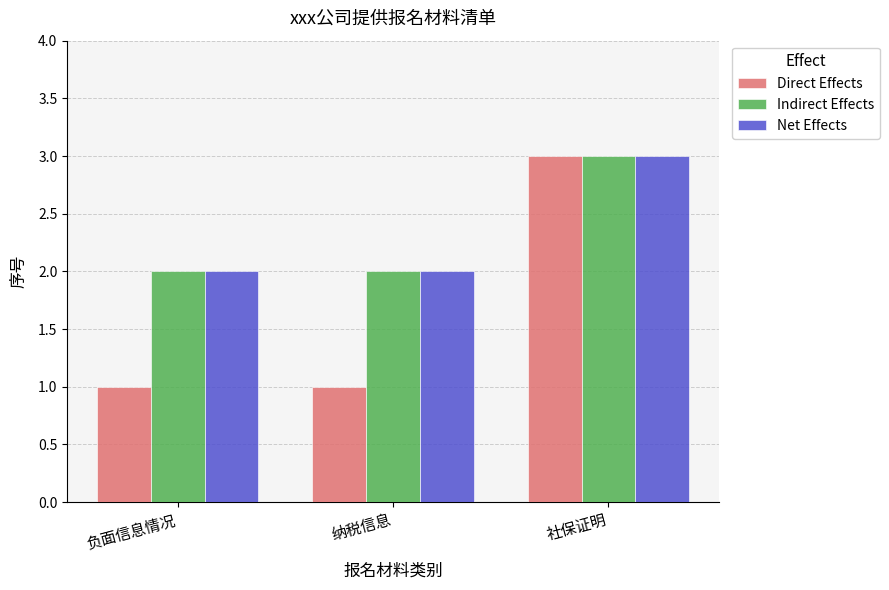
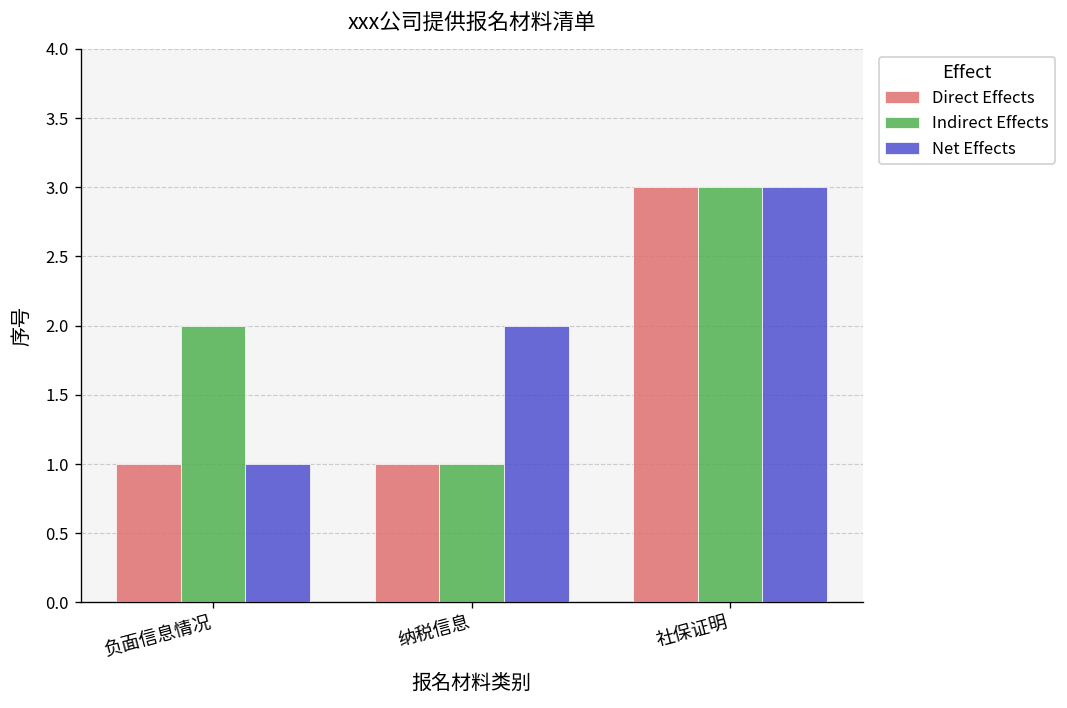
  {
    "Direct Effects": {
      "负面信息情况": 1,
      "纳税信息": 1,
      "社保证明": 3
    },
    "Indirect Effects": {
      "负面信息情况": 2,
-     "纳税信息": 2,
+     "纳税信息": 1,
      "社保证明": 3
    },
    "Net Effects": {
-     "负面信息情况": 2,
+     "负面信息情况": 1,
      "纳税信息": 2,
      "社保证明": 3
    }
  }
